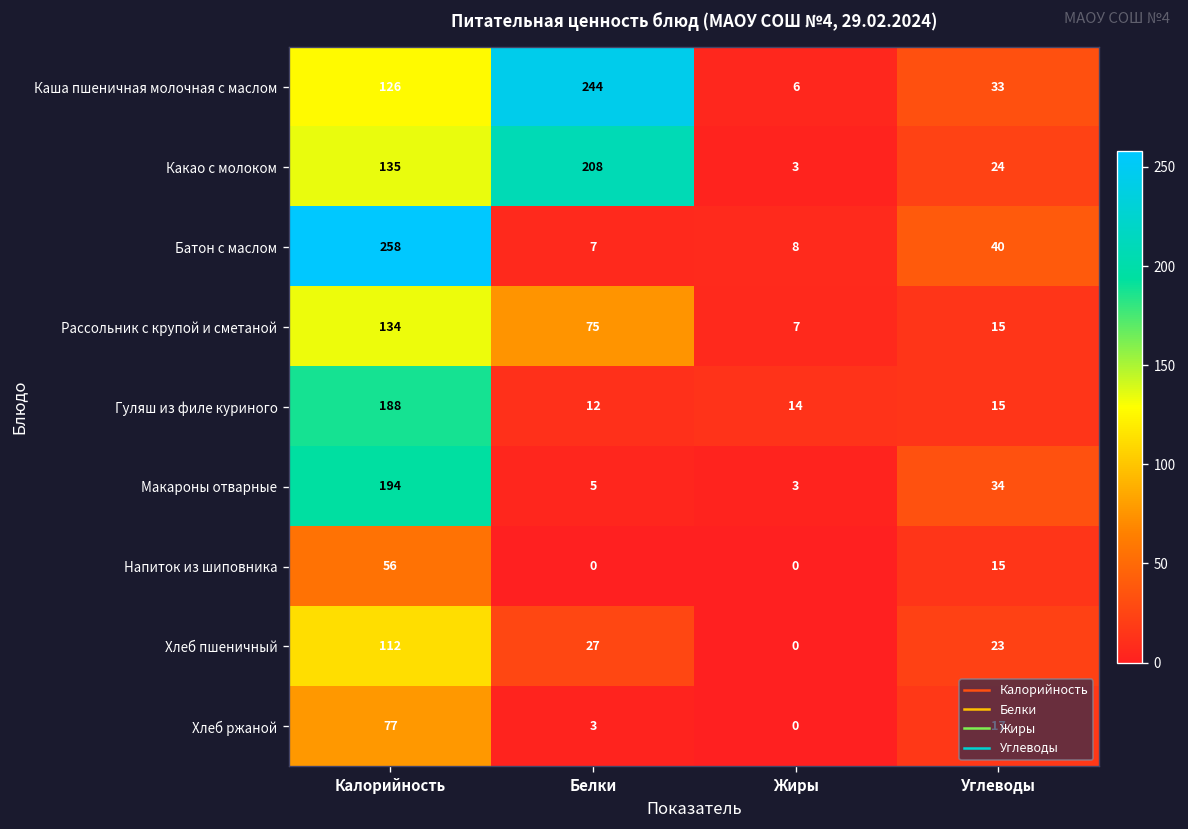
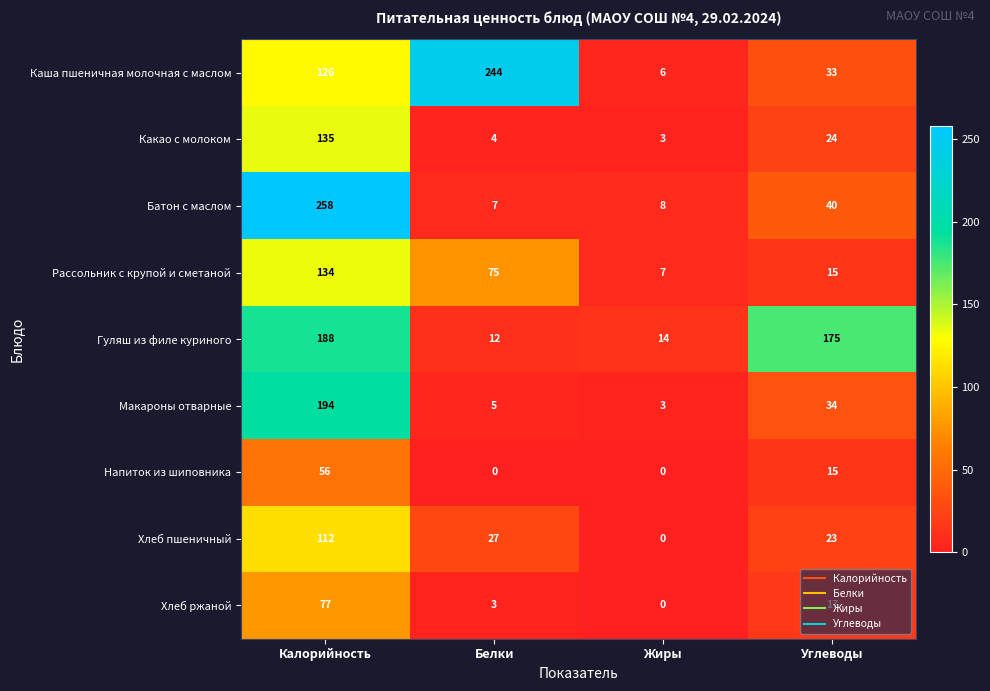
  {
    "Каша пшеничная молочная с маслом": {
      "Калорийность": 126,
      "Белки": 244,
      "Жиры": 6,
      "Углеводы": 33
    },
    "Какао с молоком": {
      "Калорийность": 135,
-     "Белки": 208,
+     "Белки": 4,
      "Жиры": 3,
      "Углеводы": 24
    },
    "Батон с маслом": {
      "Калорийность": 258,
      "Белки": 7,
      "Жиры": 8,
      "Углеводы": 40
    },
    "Рассольник с крупой и сметаной": {
      "Калорийность": 134,
      "Белки": 75,
      "Жиры": 7,
      "Углеводы": 15
    },
    "Гуляш из филе куриного": {
      "Калорийность": 188,
      "Белки": 12,
      "Жиры": 14,
-     "Углеводы": 15
+     "Углеводы": 175
    },
    "Макароны отварные": {
      "Калорийность": 194,
      "Белки": 5,
      "Жиры": 3,
      "Углеводы": 34
    },
    "Напиток из шиповника": {
      "Калорийность": 56,
      "Белки": 0,
      "Жиры": 0,
      "Углеводы": 15
    },
    "Хлеб пшеничный": {
      "Калорийность": 112,
      "Белки": 27,
      "Жиры": 0,
      "Углеводы": 23
    },
    "Хлеб ржаной": {
      "Калорийность": 77,
      "Белки": 3,
      "Жиры": 0
    }
  }
